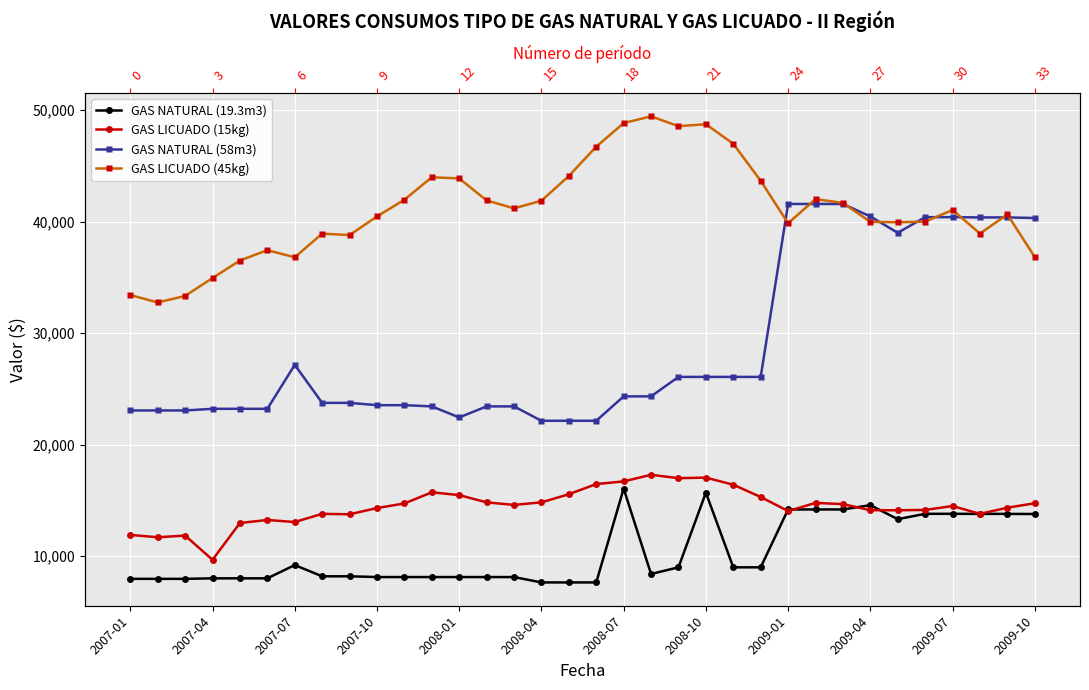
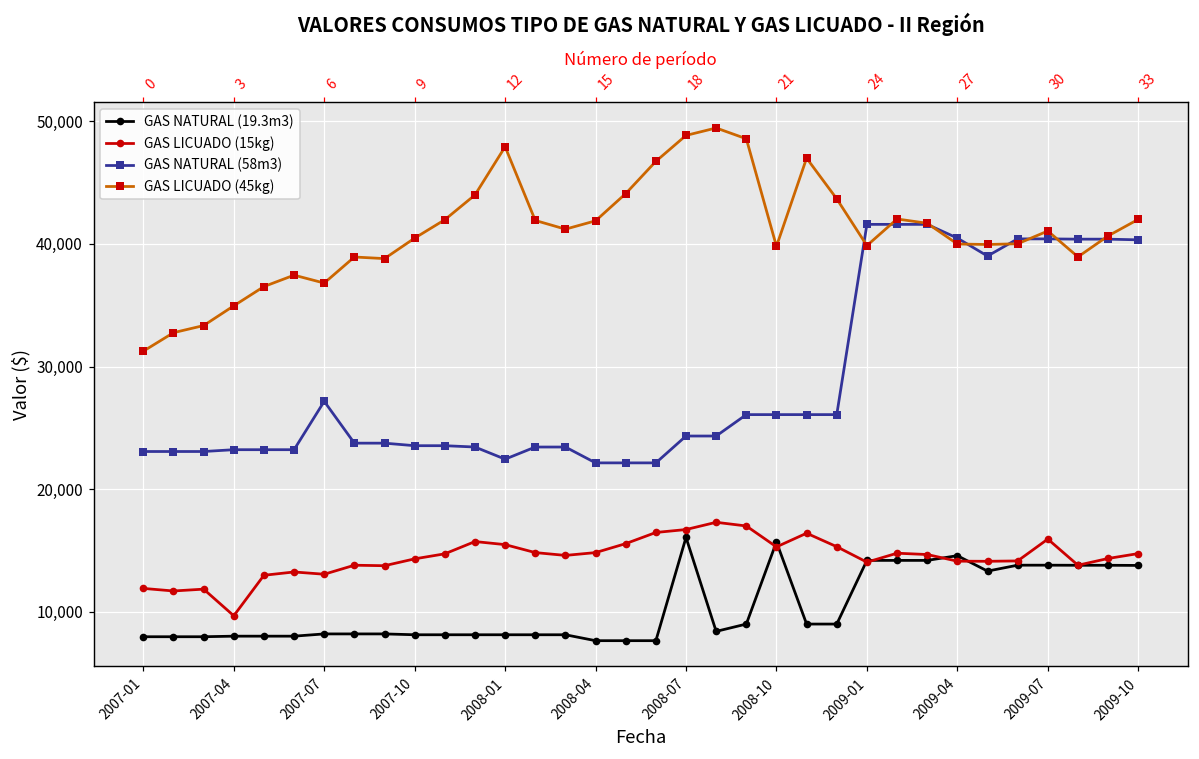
  {
    "GAS NATURAL (19.3m3)": {
      "2007-01": "8,000",
      "2007-04": "8,000",
-     "2007-07": "9,200",
+     "2007-07": "8,200",
      "2007-10": "8,100",
      "2008-01": "8,100",
      "2008-04": "7,600",
      "2008-07": "16,100",
      "2008-10": "15,700",
      "2009-04": "14,600",
      "2009-07": "13,800",
      "2009-10": "13,800"
    },
    "GAS LICUADO (15kg)": {
      "2007-01": "11,900",
      "2007-04": "9,700",
      "2007-07": "13,100",
      "2007-10": "14,300",
      "2008-01": "15,500",
      "2008-04": "14,800",
      "2008-07": "16,700",
-     "2008-10": "17,100",
+     "2008-10": "15,300",
      "2009-04": "14,100",
-     "2009-07": "14,500",
+     "2009-07": "15,900",
      "2009-10": "14,800"
    },
    "GAS NATURAL (58m3)": {
      "2007-01": "23,100",
      "2007-04": "23,200",
      "2007-07": "27,200",
      "2007-10": "23,500",
      "2008-01": "22,400",
      "2008-04": "22,100",
      "2008-07": "24,300",
      "2008-10": "26,100",
      "2009-01": "41,600",
      "2009-04": "40,500",
      "2009-07": "40,400",
      "2009-10": "40,300"
    },
    "GAS LICUADO (45kg)": {
-     "2007-01": "33,400",
+     "2007-01": "31,300",
      "2007-04": "35,000",
      "2007-07": "36,800",
      "2007-10": "40,500",
-     "2008-01": "43,900",
+     "2008-01": "47,900",
      "2008-04": "41,900",
      "2008-07": "48,800",
-     "2008-10": "48,700",
+     "2008-10": "39,800",
      "2009-01": "39,900",
      "2009-04": "40,000",
      "2009-07": "41,100",
-     "2009-10": "36,800"
+     "2009-10": "42,000"
    }
  }
